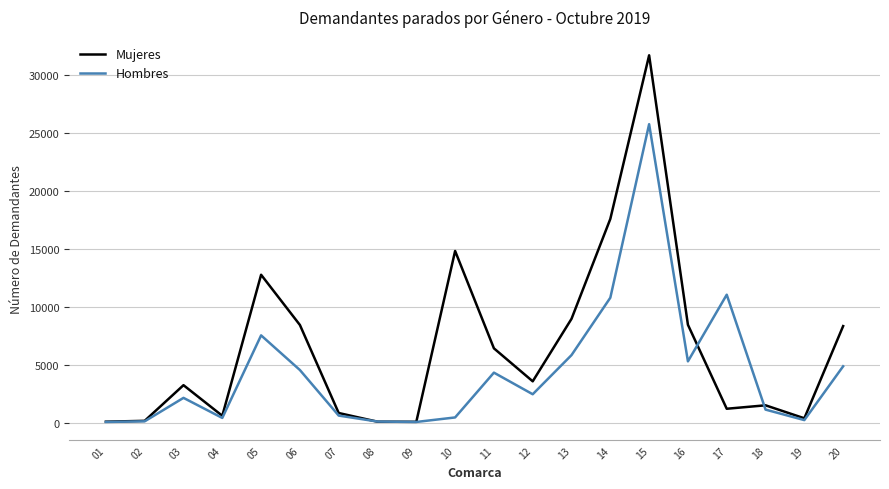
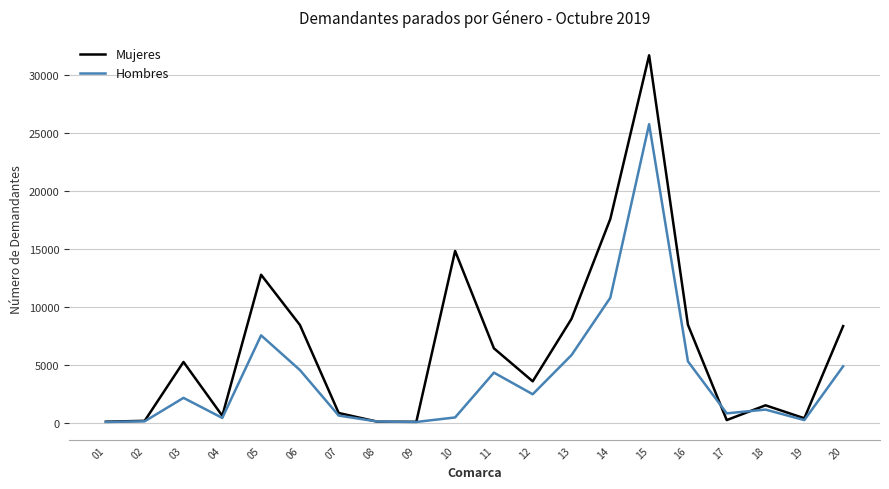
  {
    "Mujeres": {
-     "03": 3200,
+     "03": 5200,
      "05": 12800,
      "06": 8400,
      "07": 800,
      "10": 14800,
      "11": 6400,
      "12": 3600,
      "13": 9000,
      "14": 17600,
      "15": 31700,
      "16": 8400,
-     "17": 1200,
+     "17": 200,
      "18": 1500,
      "20": 8300
    },
    "Hombres": {
      "03": 2100,
      "05": 7500,
      "06": 4500,
      "07": 600,
      "10": 400,
      "11": 4300,
      "12": 2500,
      "13": 5800,
      "14": 10800,
      "15": 25800,
      "16": 5300,
-     "17": 11000,
+     "17": 800,
      "18": 1100,
      "20": 4900
    }
  }
